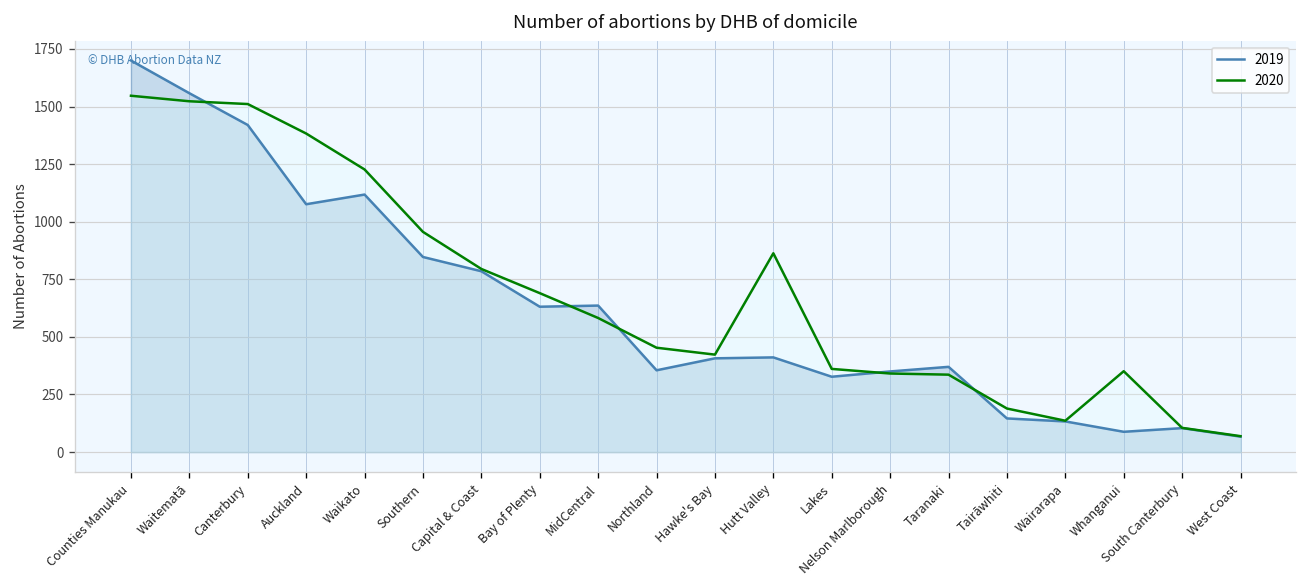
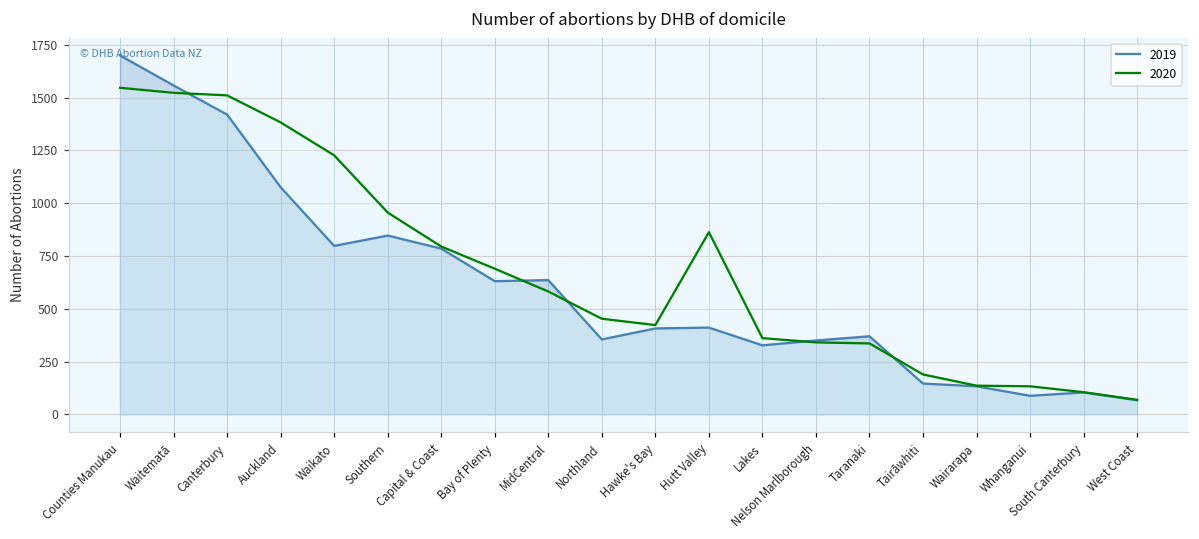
  {
    "2019": {
      "Counties Manukau": 1700,
      "Waitematā": 1560,
      "Canterbury": 1420,
      "Auckland": 1080,
-     "Waikato": 1120,
+     "Waikato": 800,
      "Southern": 850,
      "Bay of Plenty": 630,
      "MidCentral": 640,
      "Northland": 360,
      "Hawke's Bay": 410,
      "Hutt Valley": 410,
      "Lakes": 330,
      "Taranaki": 370,
      "Tairāwhiti": 150,
      "Whanganui": 90
    },
    "2020": {
      "Counties Manukau": 1550,
      "Waitematā": 1520,
      "Canterbury": 1510,
      "Auckland": 1380,
      "Waikato": 1230,
      "Southern": 960,
      "Bay of Plenty": 690,
      "MidCentral": 580,
      "Northland": 450,
      "Hawke's Bay": 420,
      "Hutt Valley": 860,
      "Lakes": 360,
      "Taranaki": 340,
      "Tairāwhiti": 190,
-     "Whanganui": 350
+     "Whanganui": 130
    }
  }
